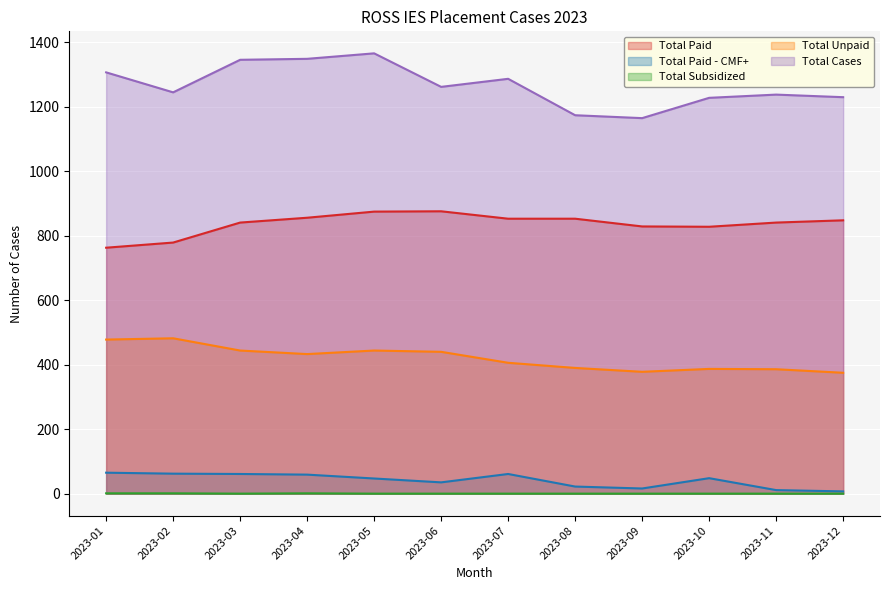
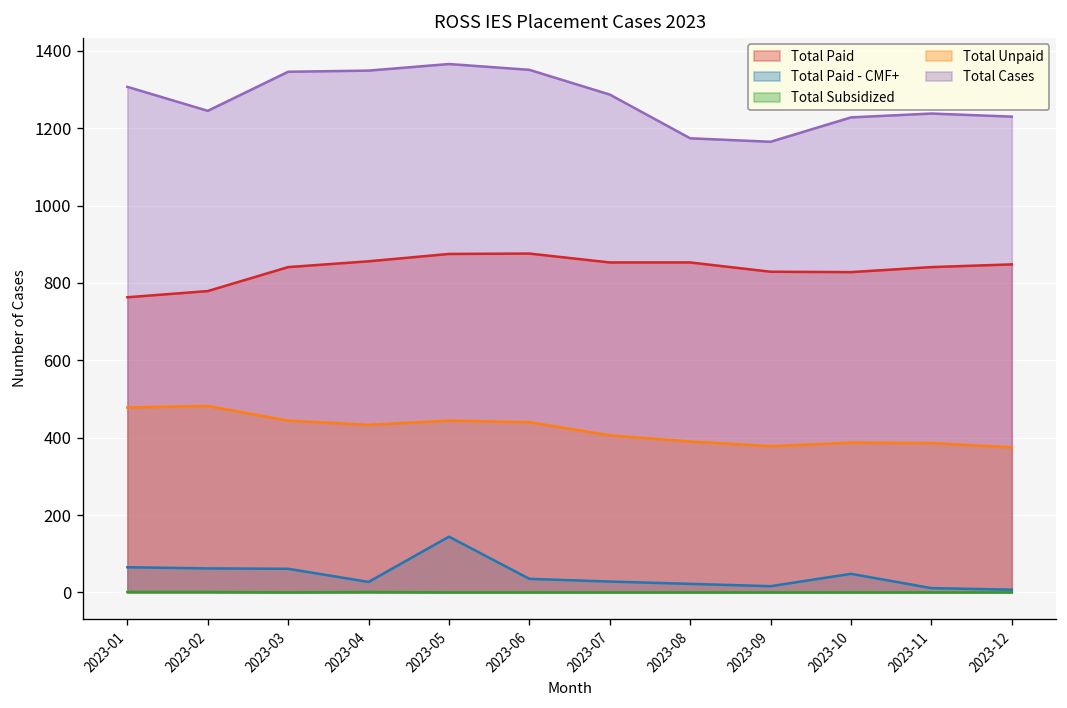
  {
    "Total Paid - CMF+": {
      "2023-01": 70,
      "2023-02": 60,
      "2023-03": 60,
-     "2023-04": 60,
-     "2023-05": 50,
+     "2023-04": 30,
+     "2023-05": 140,
      "2023-06": 40,
-     "2023-07": 60,
+     "2023-07": 30,
      "2023-08": 20,
      "2023-09": 20,
      "2023-10": 50,
      "2023-11": 10
    },
    "Total Subsidized": {
      "2023-01": 0,
      "2023-02": 0,
      "2023-03": 0,
      "2023-04": 0,
      "2023-05": 0,
      "2023-06": 0,
      "2023-07": 0,
      "2023-08": 0,
      "2023-09": 0,
      "2023-10": 0,
      "2023-11": 0
    },
    "Total Cases": {
      "2023-01": 1310,
      "2023-02": 1250,
      "2023-03": 1350,
      "2023-04": 1350,
      "2023-05": 1370,
-     "2023-06": 1260,
+     "2023-06": 1350,
      "2023-07": 1290,
      "2023-08": 1170,
      "2023-09": 1170,
      "2023-10": 1230,
      "2023-11": 1240,
      "2023-12": 1230
    }
  }
